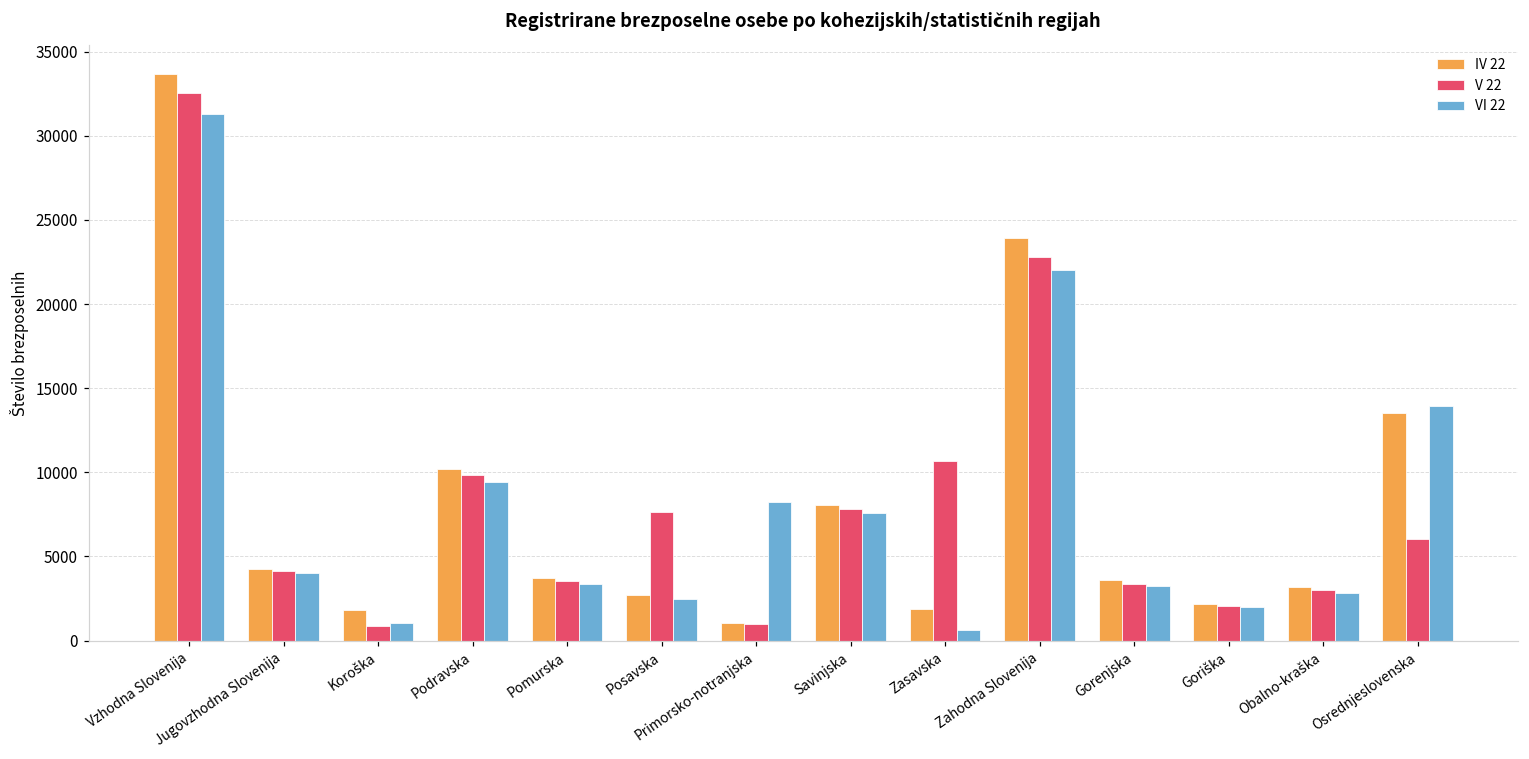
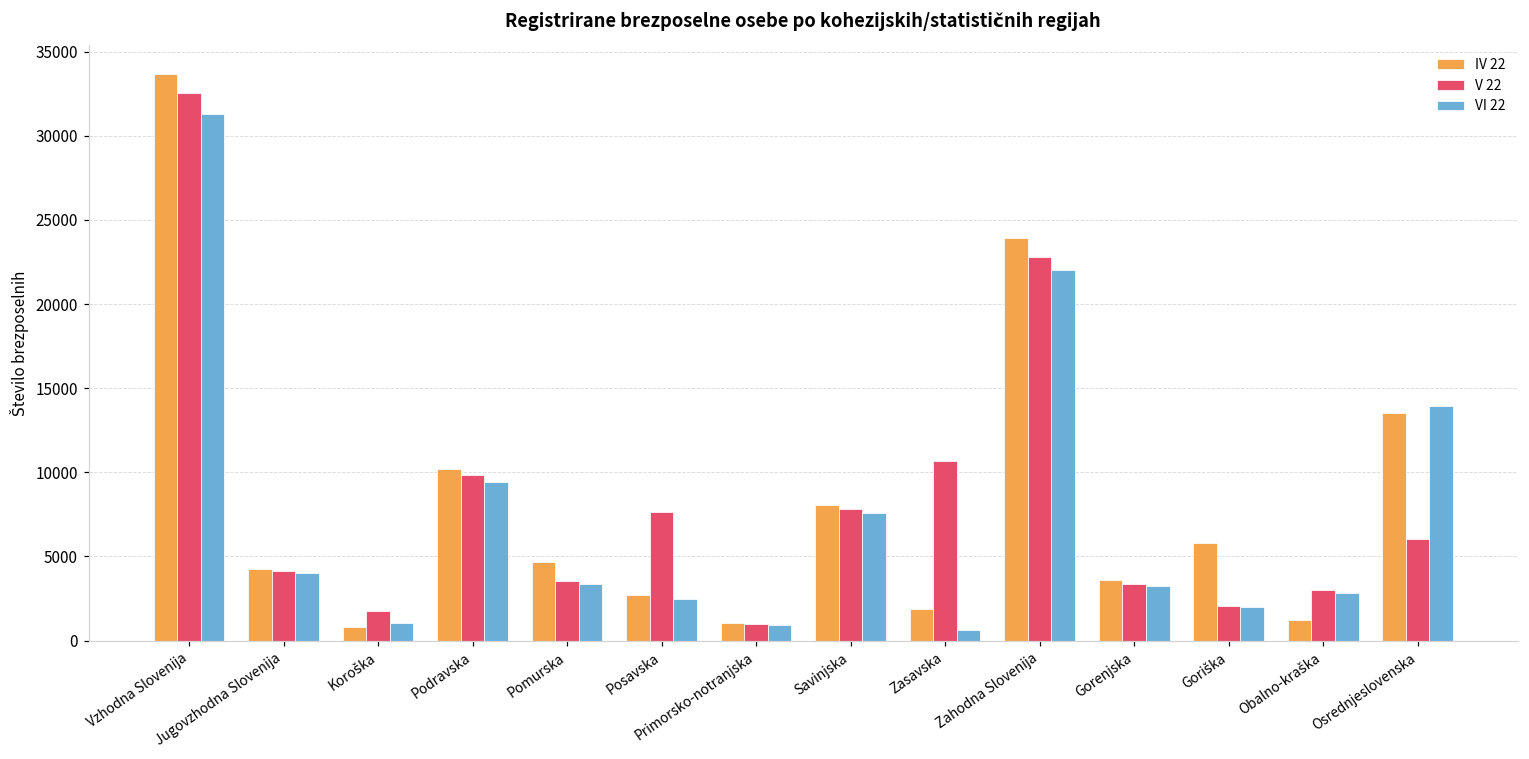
  {
    "IV 22": {
      "Vzhodna Slovenija": 33700,
      "Jugovzhodna Slovenija": 4300,
-     "Koroška": 1800,
+     "Koroška": 800,
      "Podravska": 10200,
-     "Pomurska": 3700,
+     "Pomurska": 4700,
      "Posavska": 2700,
      "Primorsko-notranjska": 1000,
      "Savinjska": 8100,
      "Zasavska": 1900,
      "Zahodna Slovenija": 23900,
      "Gorenjska": 3600,
-     "Goriška": 2200,
-     "Obalno-kraška": 3200,
+     "Goriška": 5800,
+     "Obalno-kraška": 1200,
      "Osrednjeslovenska": 13600
    },
    "V 22": {
      "Vzhodna Slovenija": 32500,
      "Jugovzhodna Slovenija": 4100,
-     "Koroška": 800,
+     "Koroška": 1800,
      "Podravska": 9800,
      "Pomurska": 3600,
      "Posavska": 7600,
      "Primorsko-notranjska": 1000,
      "Savinjska": 7800,
      "Zasavska": 10700,
      "Zahodna Slovenija": 22800,
      "Gorenjska": 3300,
      "Goriška": 2100,
      "Obalno-kraška": 3000,
      "Osrednjeslovenska": 6000
    },
    "VI 22": {
      "Vzhodna Slovenija": 31300,
      "Jugovzhodna Slovenija": 4000,
      "Koroška": 1100,
      "Podravska": 9400,
      "Pomurska": 3400,
      "Posavska": 2500,
-     "Primorsko-notranjska": 8300,
+     "Primorsko-notranjska": 1000,
      "Savinjska": 7600,
      "Zasavska": 600,
      "Zahodna Slovenija": 22000,
      "Gorenjska": 3200,
      "Goriška": 2000,
      "Obalno-kraška": 2800,
      "Osrednjeslovenska": 13900
    }
  }
